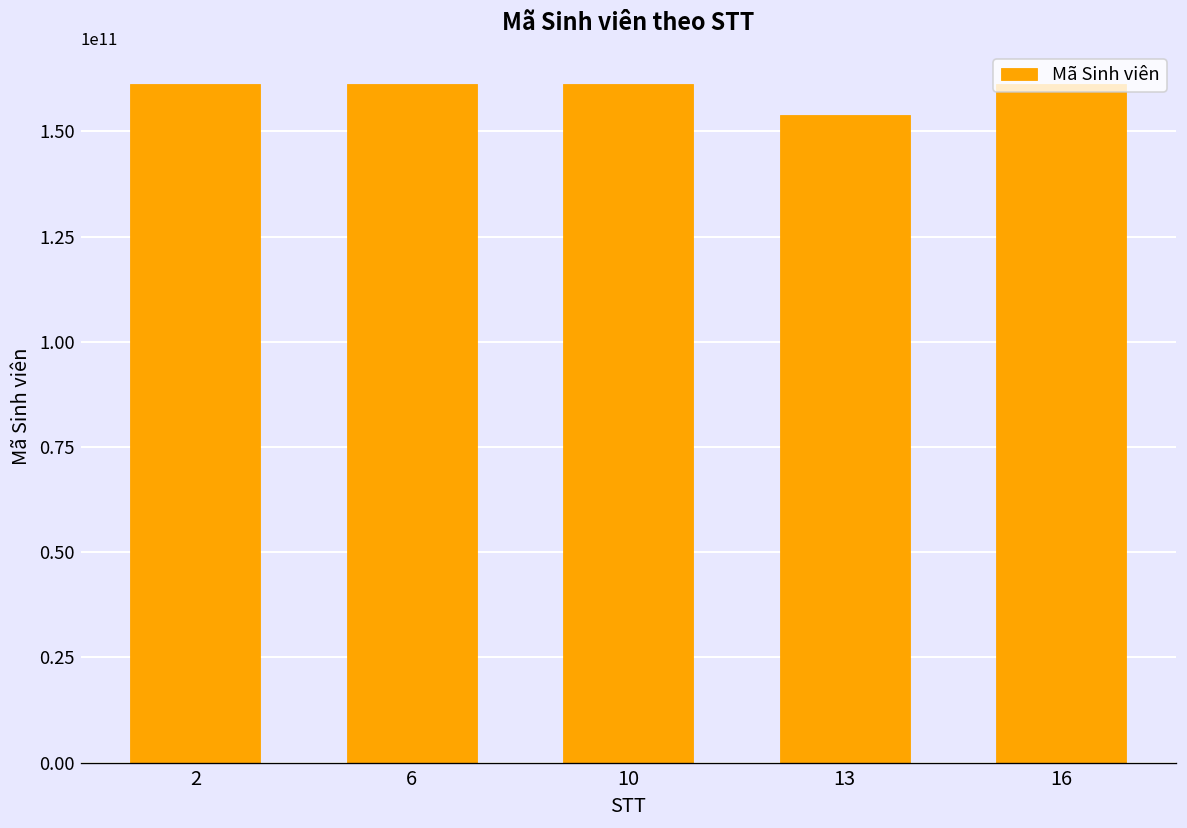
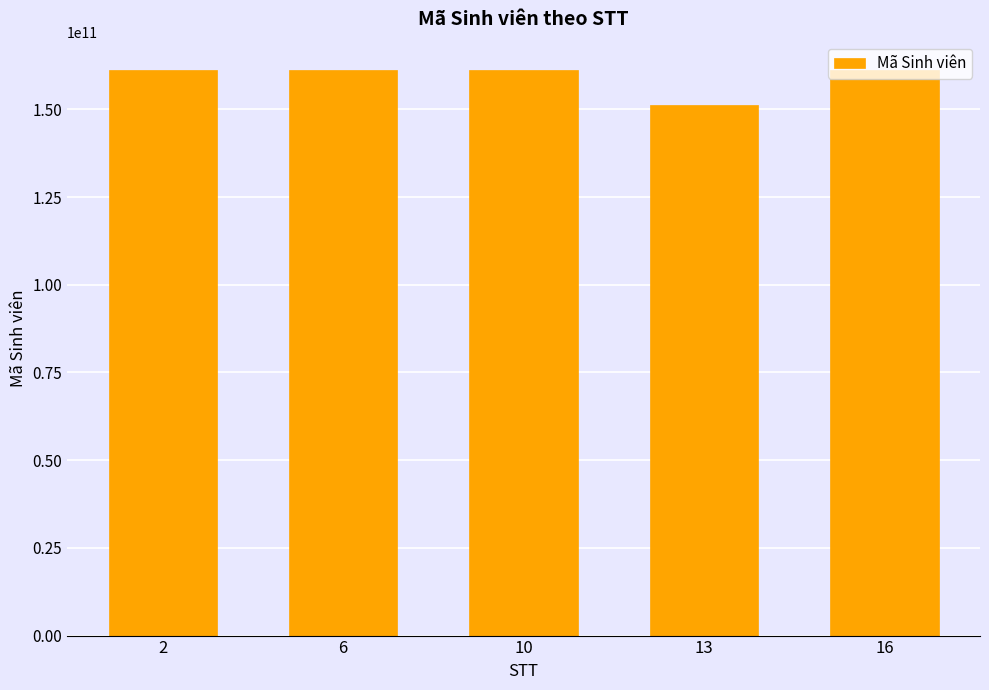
  {
    "2": 161000000000,
    "6": 161000000000,
    "10": 161000000000,
-   "13": 154000000000
+   "13": 151000000000
  }
